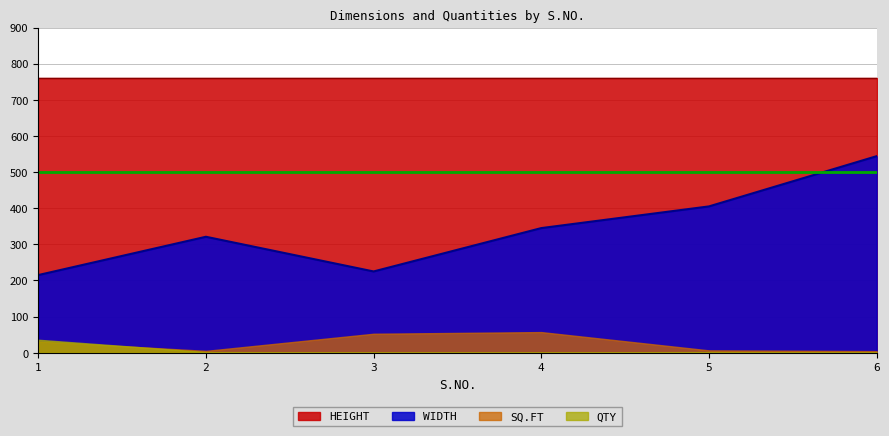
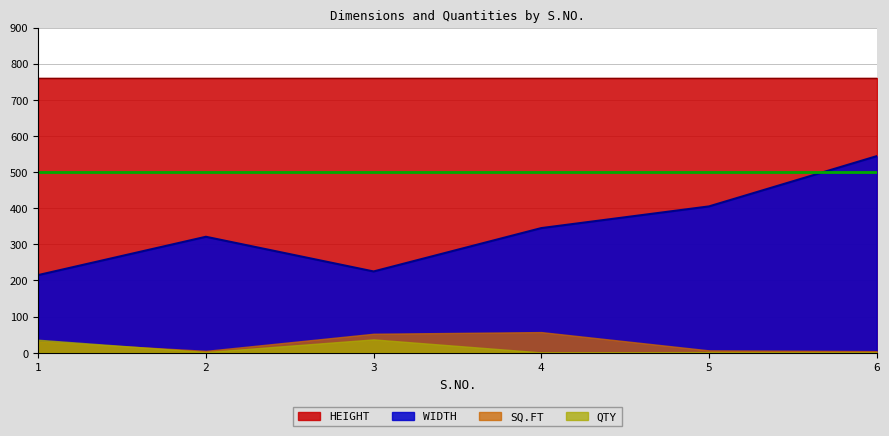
  {
    "HEIGHT": {
      "1": 760,
      "2": 760,
      "3": 760,
      "4": 760,
      "5": 760,
      "6": 760
    },
    "WIDTH": {
      "1": 220,
      "2": 320,
      "3": 230,
      "4": 350,
      "5": 410,
      "6": 540
    },
    "SQ.FT": {
      "3": 50,
      "4": 60
    },
    "QTY": {
-     "3": 0
+     "3": 40
    }
  }
